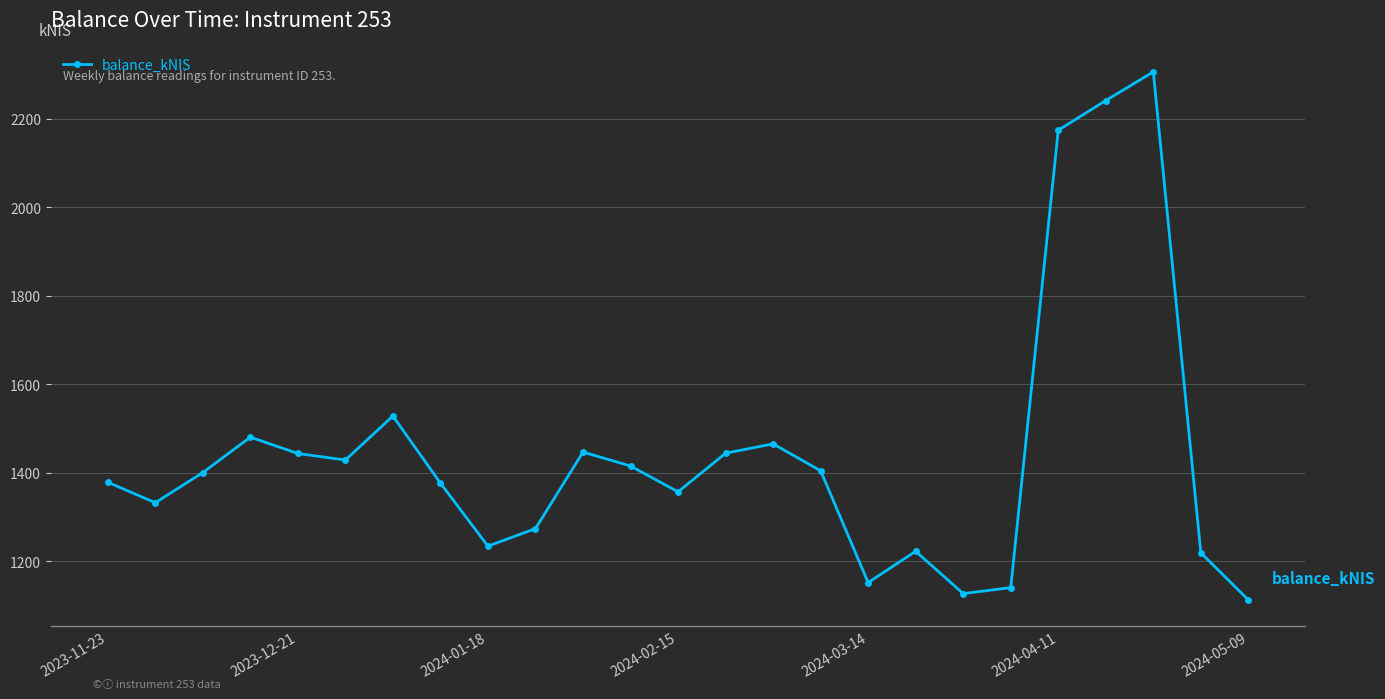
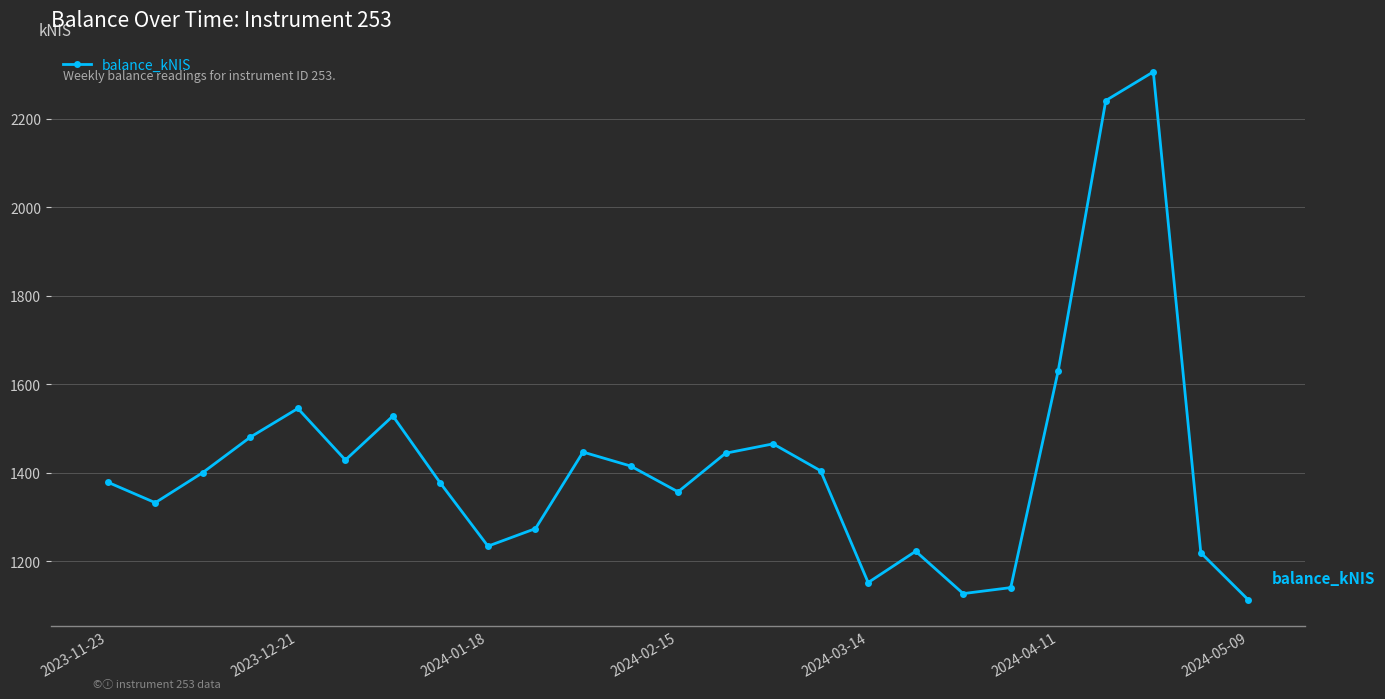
  {
    "2023-11-23": 1380,
-   "2023-12-21": 1440,
+   "2023-12-21": 1550,
    "2024-01-18": 1230,
    "2024-02-15": 1360,
    "2024-03-14": 1150,
-   "2024-04-11": 2170,
+   "2024-04-11": 1630,
    "2024-05-09": 1110
  }
